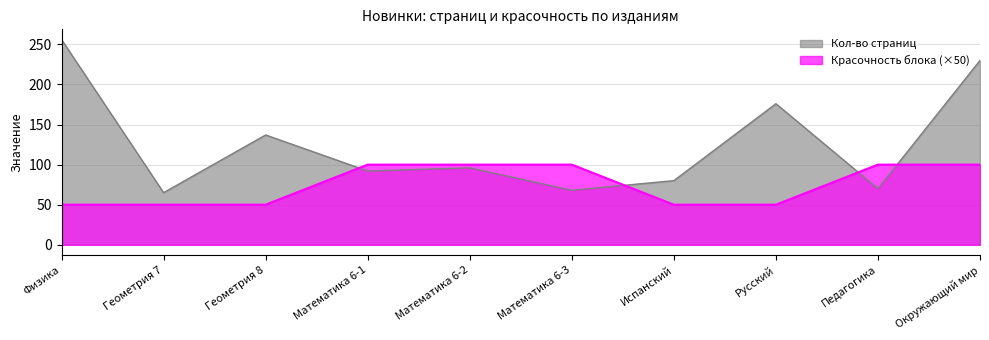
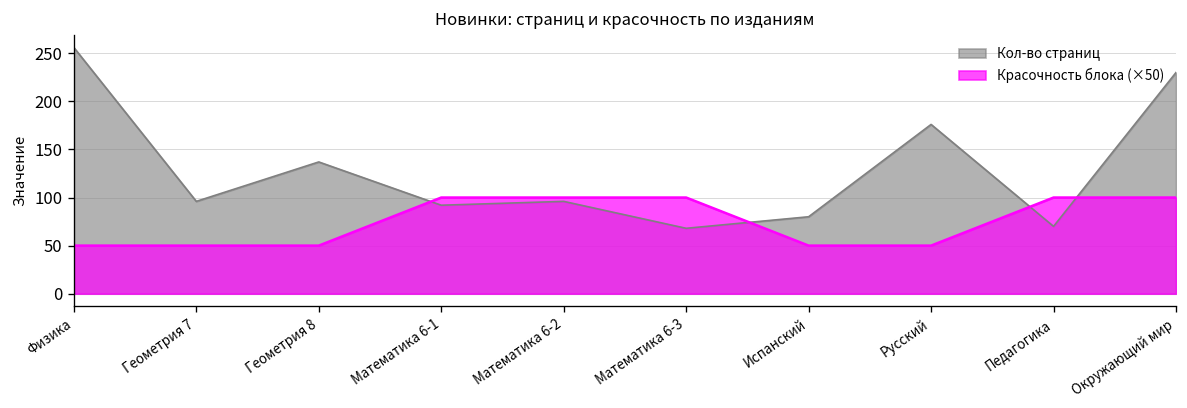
  {
    "Кол-во страниц": {
      "Физика": 260,
-     "Геометрия 7": 70,
+     "Геометрия 7": 100,
      "Геометрия 8": 140,
      "Математика 6-1": 90,
      "Математика 6-2": 100,
      "Математика 6-3": 70,
      "Испанский": 80,
      "Русский": 180,
      "Педагогика": 70,
      "Окружающий мир": 230
    },
    "Красочность блока (×50)": {
      "Физика": 50,
      "Геометрия 7": 50,
      "Геометрия 8": 50,
      "Математика 6-1": 100,
      "Математика 6-2": 100,
      "Математика 6-3": 100,
      "Испанский": 50,
      "Русский": 50,
      "Педагогика": 100,
      "Окружающий мир": 100
    }
  }
